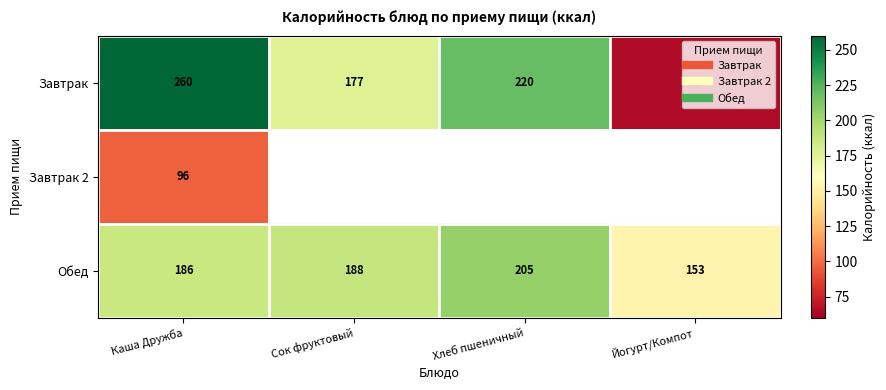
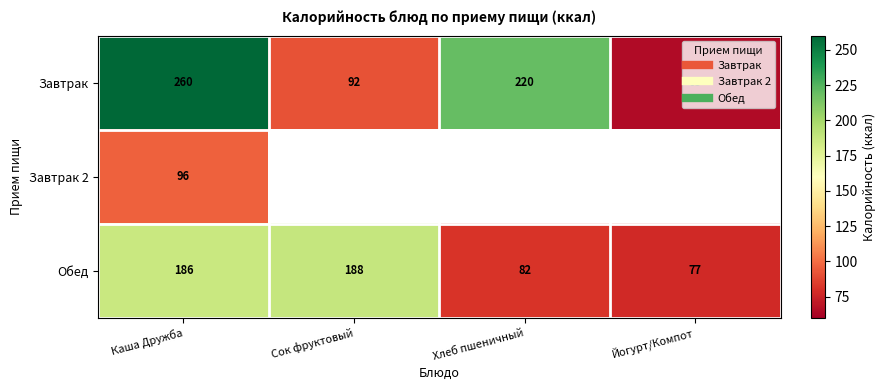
  {
    "Завтрак": {
      "Каша Дружба": 260,
-     "Сок фруктовый": 177,
+     "Сок фруктовый": 92,
      "Хлеб пшеничный": 220
    },
    "Завтрак 2": {
      "Каша Дружба": 96
    },
    "Обед": {
      "Каша Дружба": 186,
      "Сок фруктовый": 188,
-     "Хлеб пшеничный": 205,
-     "Йогурт/Компот": 153
+     "Хлеб пшеничный": 82,
+     "Йогурт/Компот": 77
    }
  }
